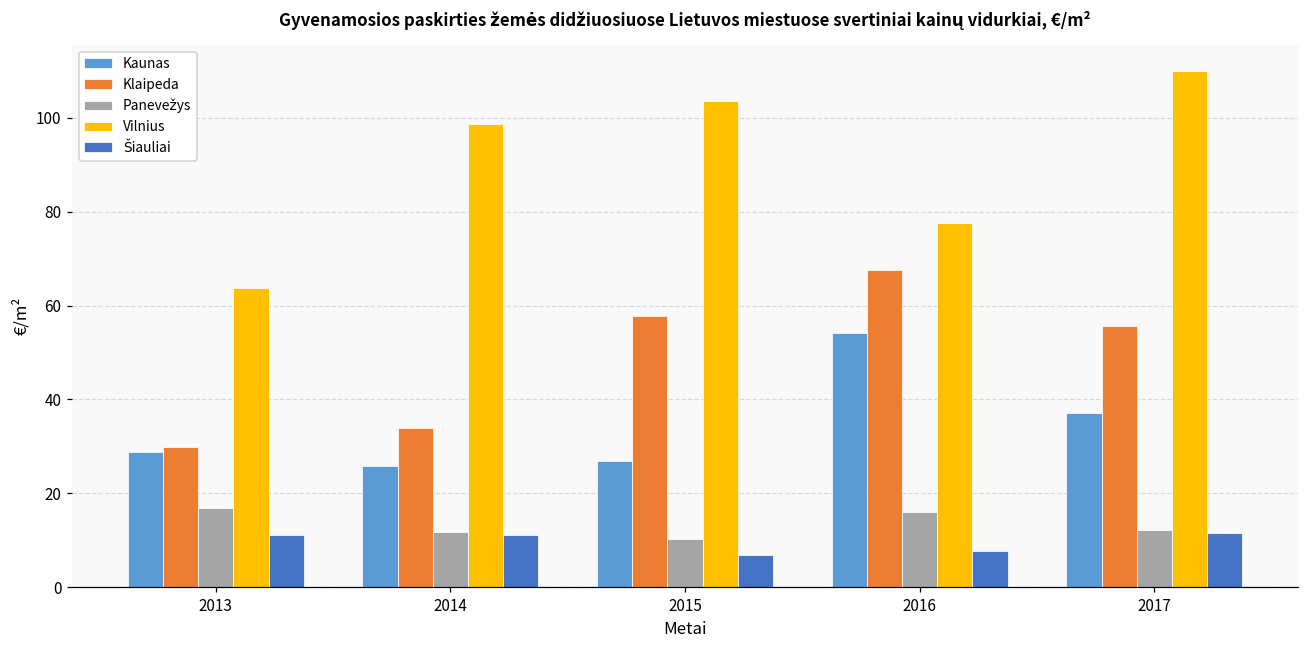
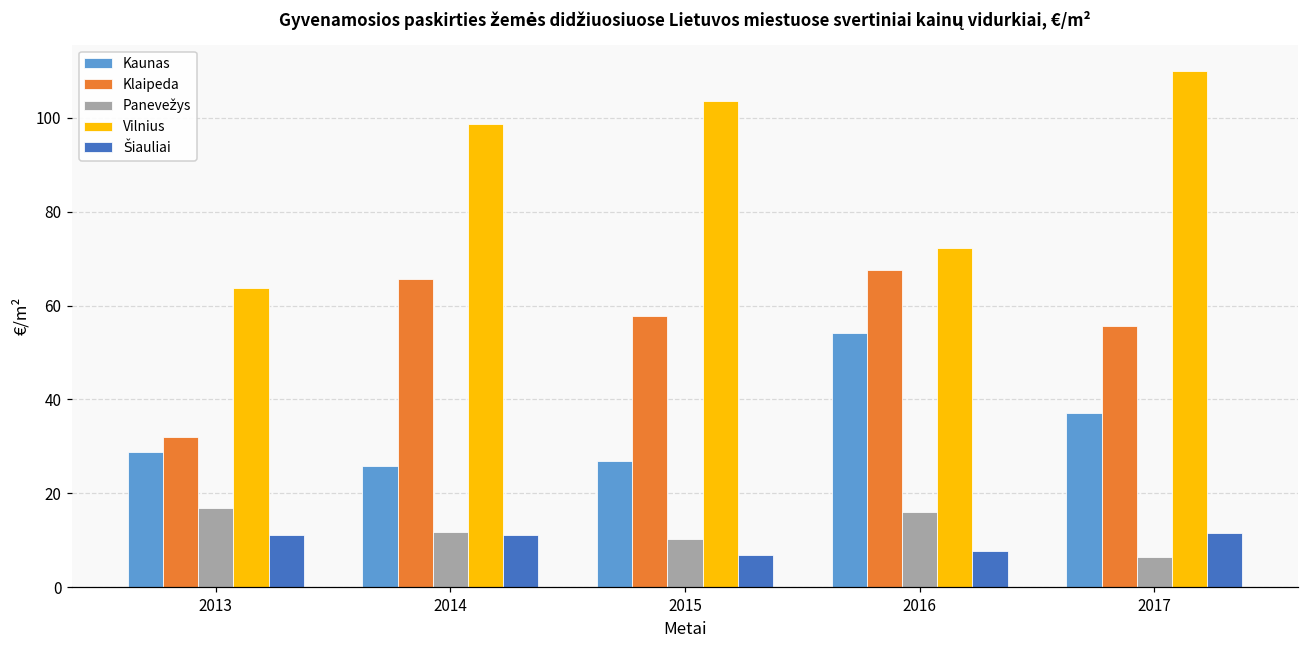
  {
    "Klaipeda": {
-     "2013": 30,
-     "2014": 34,
+     "2013": 32,
+     "2014": 66,
      "2015": 58,
      "2016": 68,
      "2017": 56
    },
    "Panevežys": {
      "2013": 17,
      "2014": 12,
      "2015": 10,
      "2016": 16,
-     "2017": 12
+     "2017": 6
    },
    "Vilnius": {
      "2013": 64,
      "2014": 99,
      "2015": 104,
-     "2016": 78,
+     "2016": 72,
      "2017": 110
    }
  }
